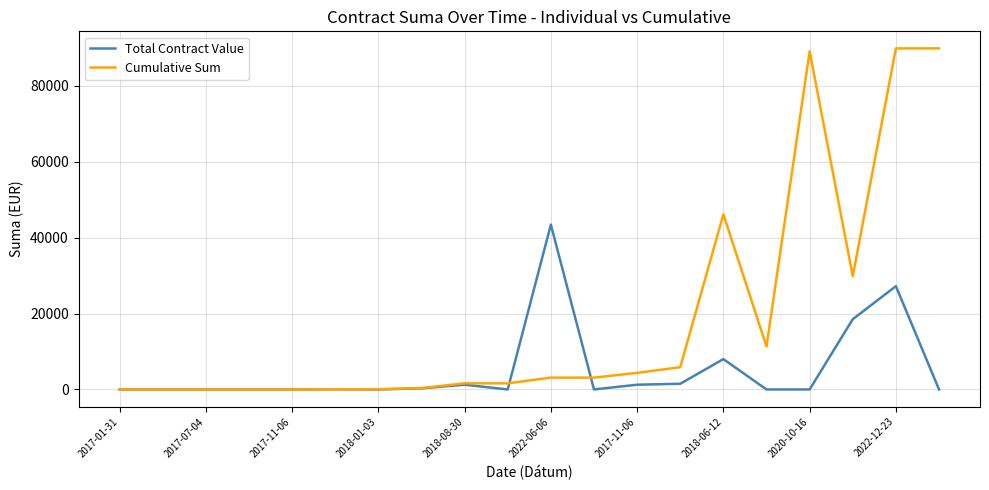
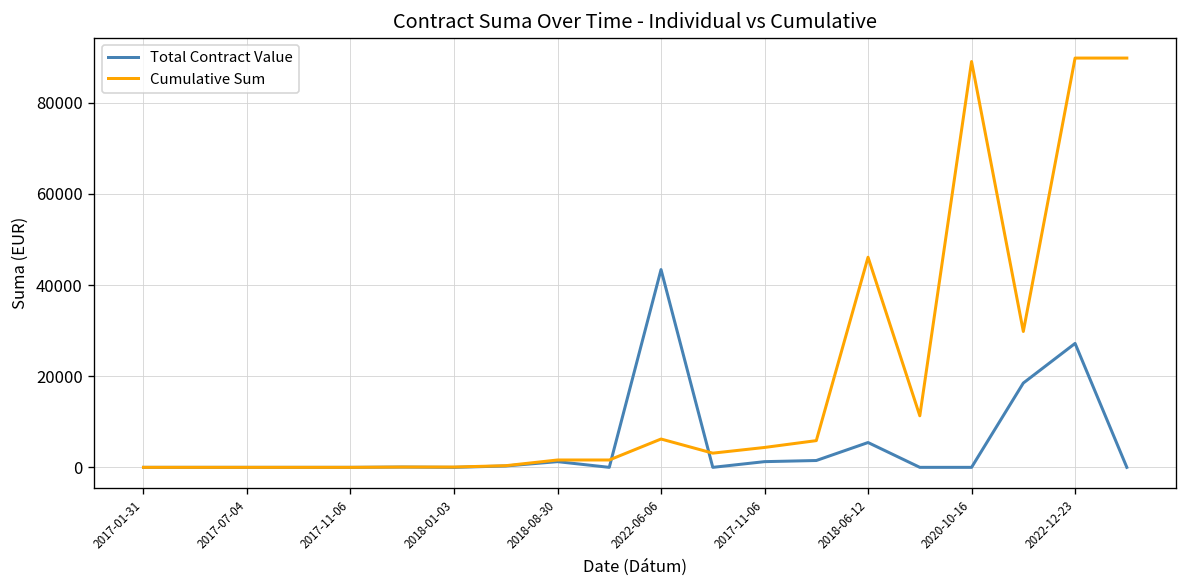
  {
    "Total Contract Value": {
      "2022-06-06": 43000,
-     "2018-06-12": 8000,
+     "2018-06-12": 5000,
      "2020-10-16": 0,
      "2022-12-23": 27000
    },
    "Cumulative Sum": {
-     "2022-06-06": 3000,
+     "2022-06-06": 6000,
      "2018-06-12": 46000,
      "2020-10-16": 89000,
      "2022-12-23": 90000
    }
  }
